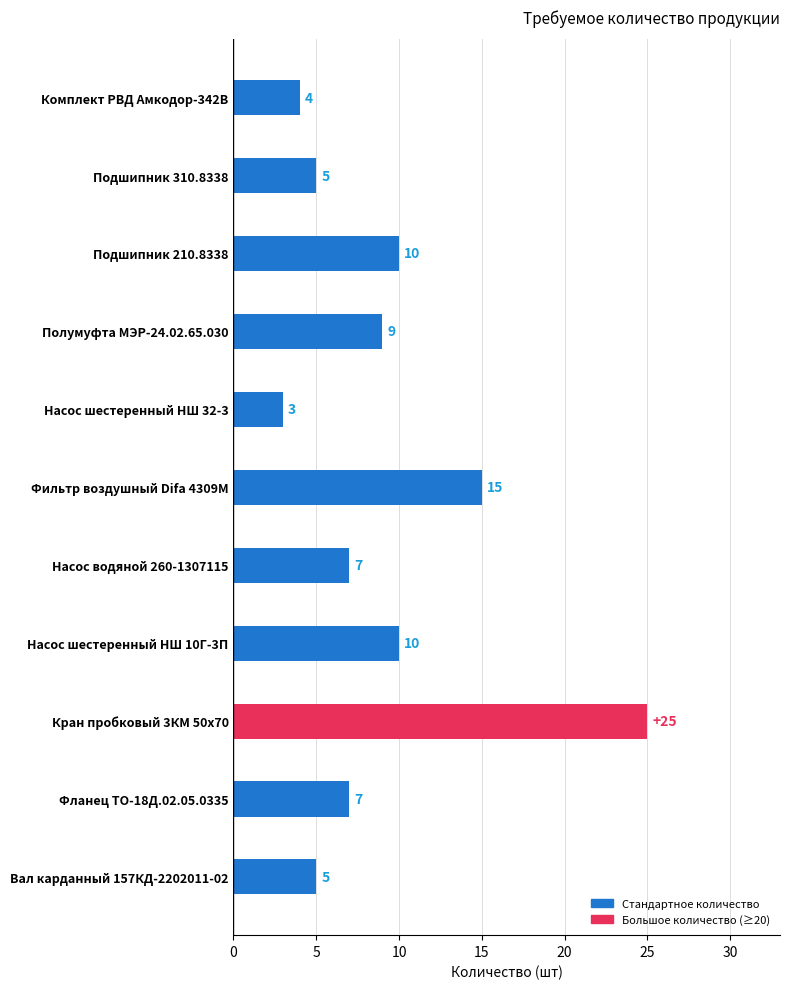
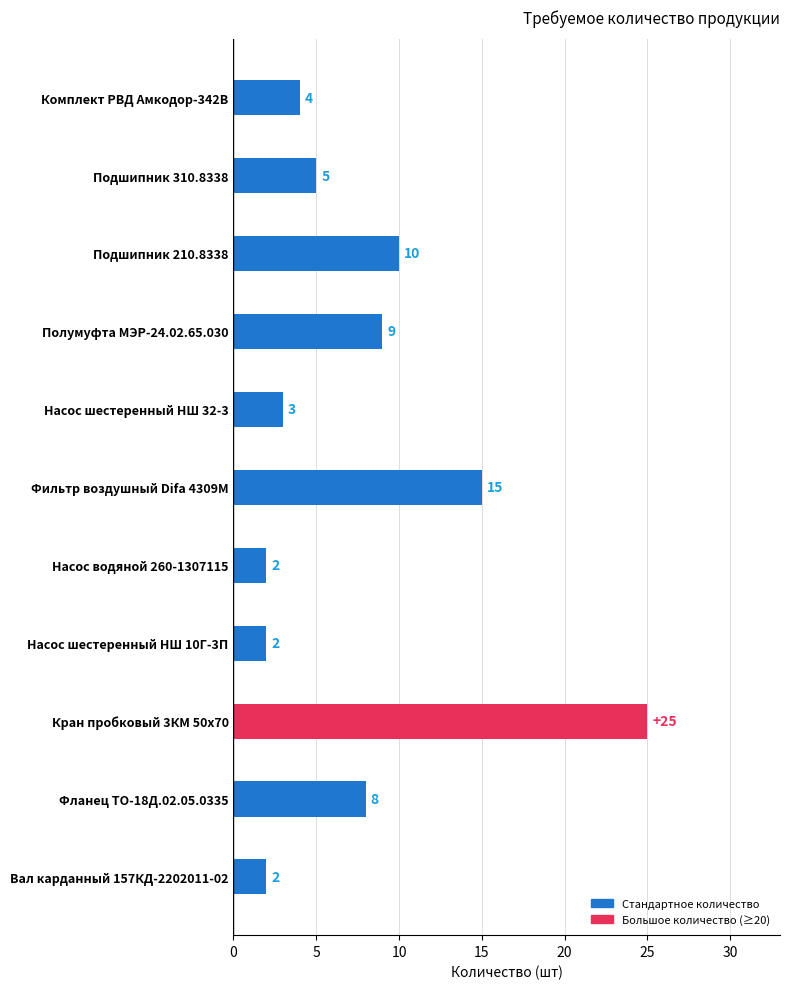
  {
    "Комплект РВД Амкодор-342В": "4",
    "Подшипник 310.8338": "5",
    "Подшипник 210.8338": "10",
    "Полумуфта МЭР-24.02.65.030": "9",
    "Насос шестеренный НШ 32-3": "3",
    "Фильтр воздушный Difa 4309M": "15",
-   "Насос водяной 260-1307115": "7",
-   "Насос шестеренный НШ 10Г-3П": "10",
+   "Насос водяной 260-1307115": "2",
+   "Насос шестеренный НШ 10Г-3П": "2",
    "Кран пробковый 3КМ 50х70": "+25",
-   "Фланец ТО-18Д.02.05.0335": "7",
-   "Вал карданный 157КД-2202011-02": "5"
+   "Фланец ТО-18Д.02.05.0335": "8",
+   "Вал карданный 157КД-2202011-02": "2"
  }
